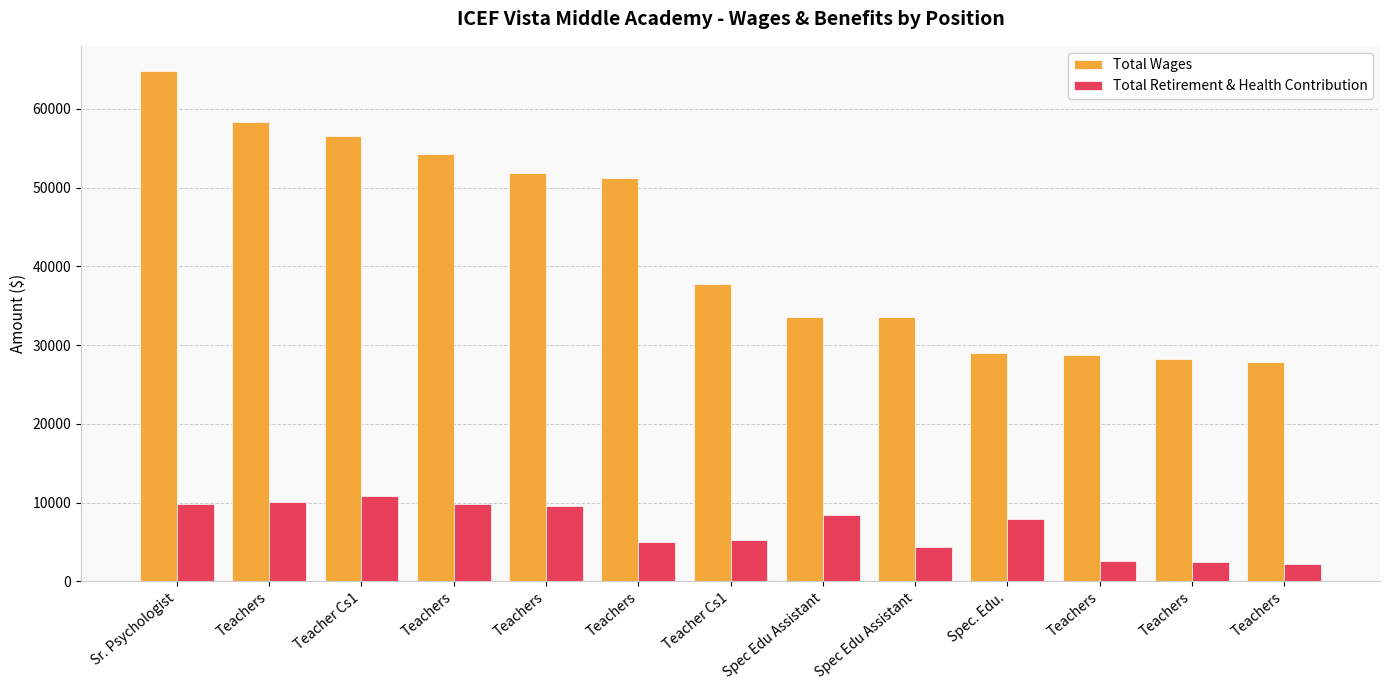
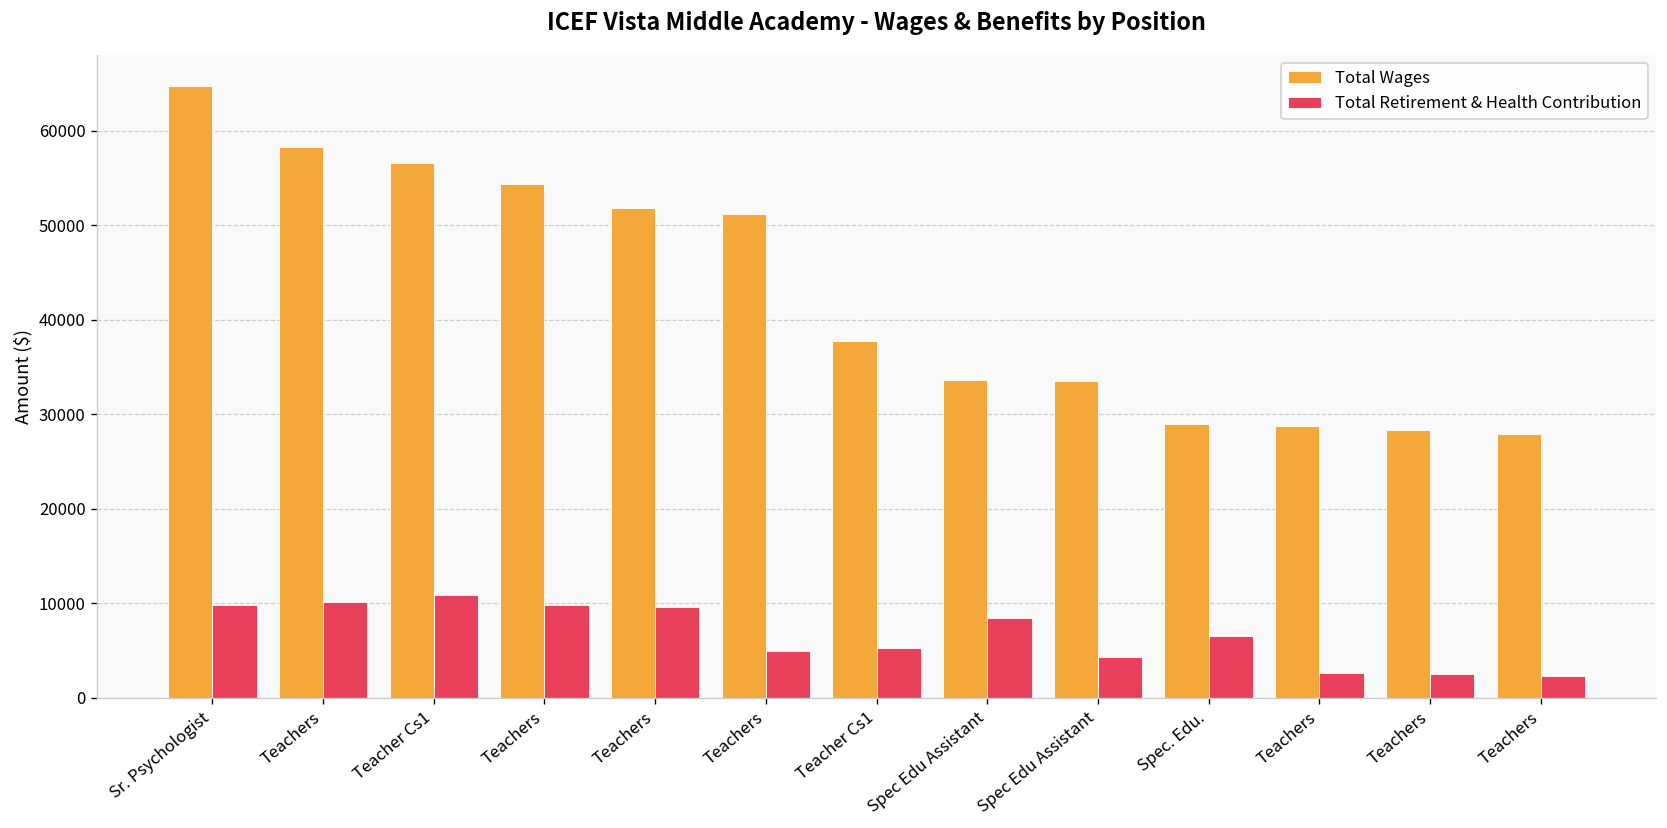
  {
    "Total Wages": {
      "Sr. Psychologist": 65000,
      "Spec. Edu.": 29000
    },
    "Total Retirement & Health Contribution": {
      "Sr. Psychologist": 10000,
-     "Spec. Edu.": 8000
+     "Spec. Edu.": 6000
    }
  }
